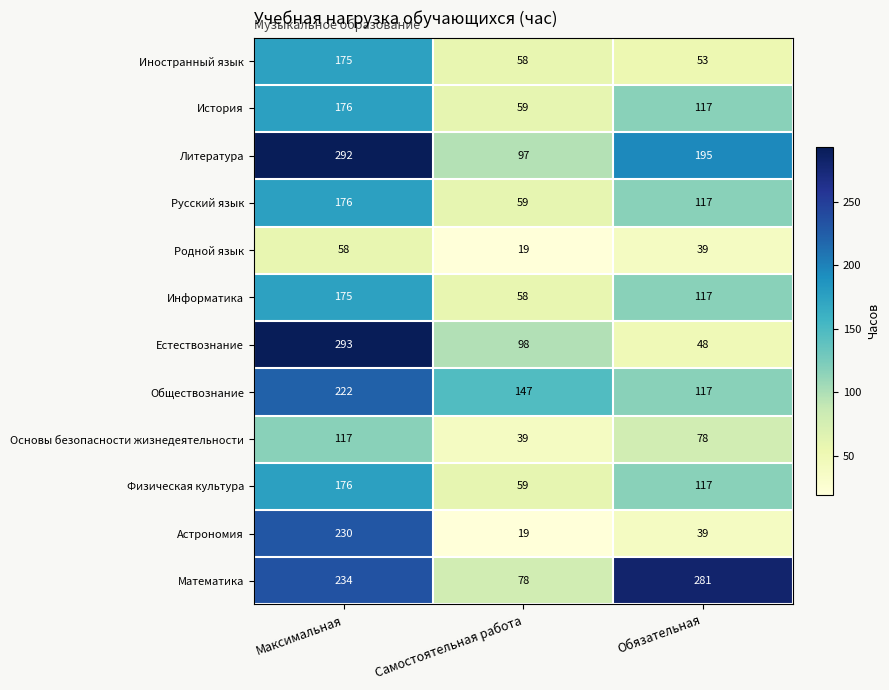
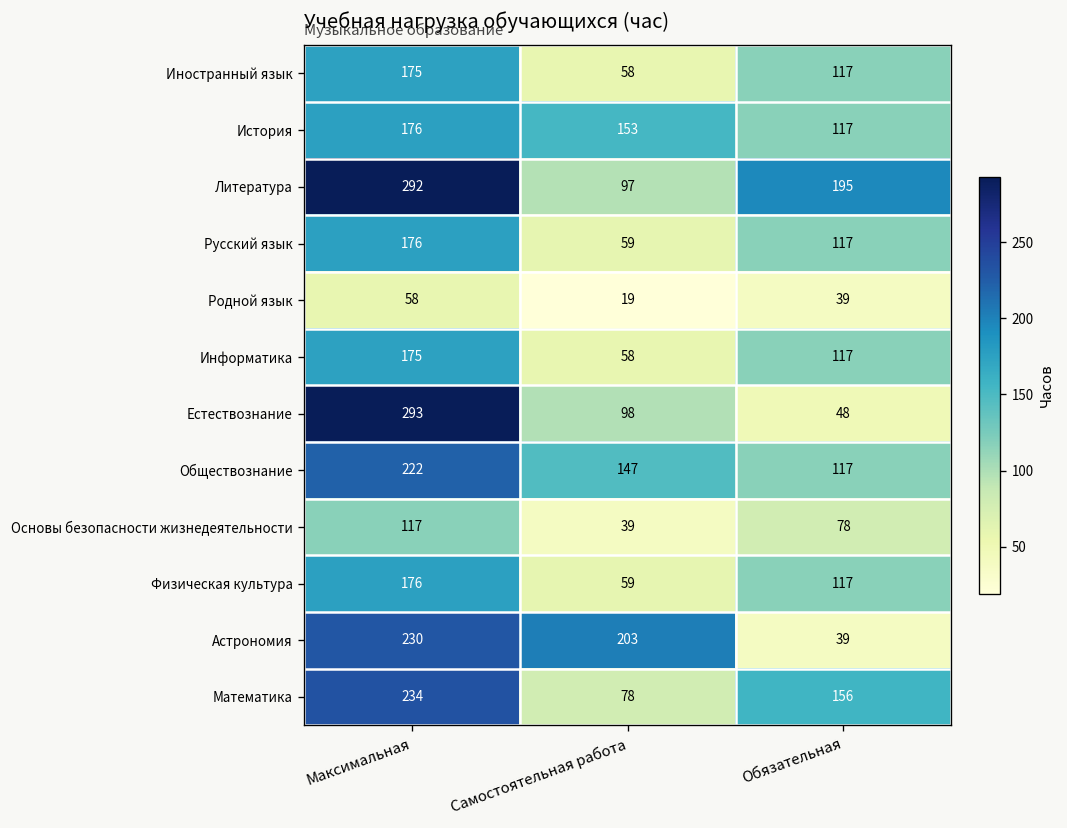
  {
    "Иностранный язык": {
      "Максимальная": 175,
      "Самостоятельная работа": 58,
-     "Обязательная": 53
+     "Обязательная": 117
    },
    "История": {
      "Максимальная": 176,
-     "Самостоятельная работа": 59,
+     "Самостоятельная работа": 153,
      "Обязательная": 117
    },
    "Литература": {
      "Максимальная": 292,
      "Самостоятельная работа": 97,
      "Обязательная": 195
    },
    "Русский язык": {
      "Максимальная": 176,
      "Самостоятельная работа": 59,
      "Обязательная": 117
    },
    "Родной язык": {
      "Максимальная": 58,
      "Самостоятельная работа": 19,
      "Обязательная": 39
    },
    "Информатика": {
      "Максимальная": 175,
      "Самостоятельная работа": 58,
      "Обязательная": 117
    },
    "Естествознание": {
      "Максимальная": 293,
      "Самостоятельная работа": 98,
      "Обязательная": 48
    },
    "Обществознание": {
      "Максимальная": 222,
      "Самостоятельная работа": 147,
      "Обязательная": 117
    },
    "Основы безопасности жизнедеятельности": {
      "Максимальная": 117,
      "Самостоятельная работа": 39,
      "Обязательная": 78
    },
    "Физическая культура": {
      "Максимальная": 176,
      "Самостоятельная работа": 59,
      "Обязательная": 117
    },
    "Астрономия": {
      "Максимальная": 230,
-     "Самостоятельная работа": 19,
+     "Самостоятельная работа": 203,
      "Обязательная": 39
    },
    "Математика": {
      "Максимальная": 234,
      "Самостоятельная работа": 78,
-     "Обязательная": 281
+     "Обязательная": 156
    }
  }
